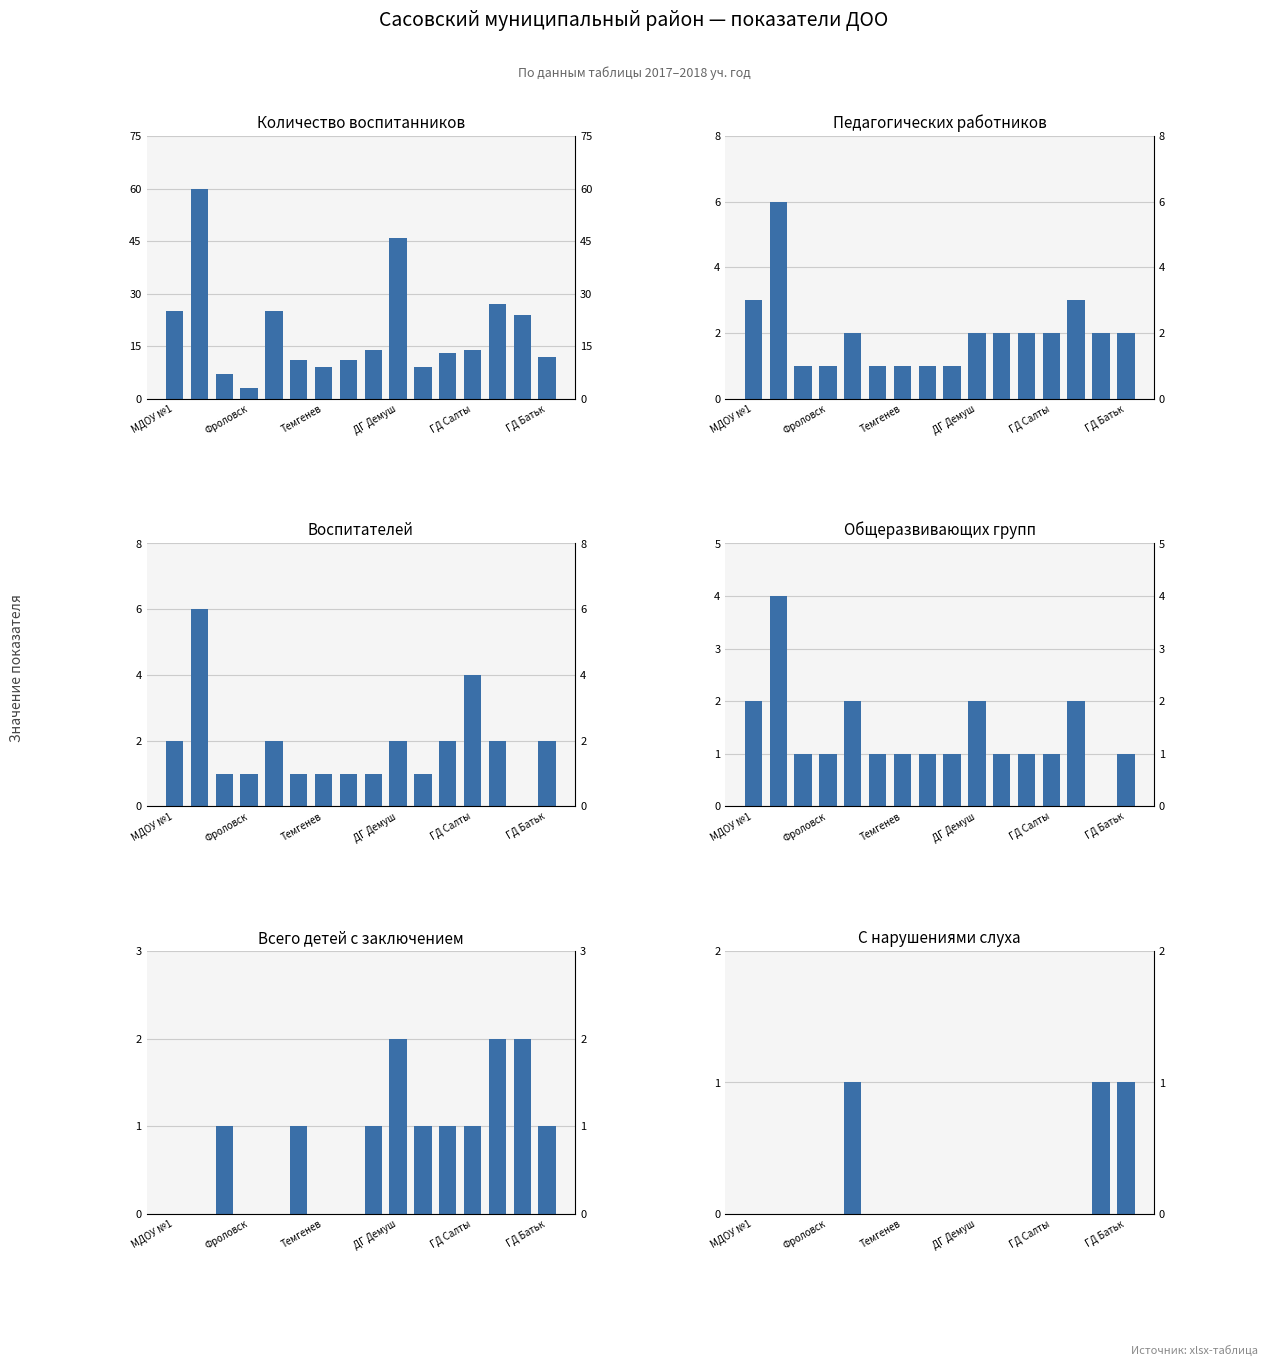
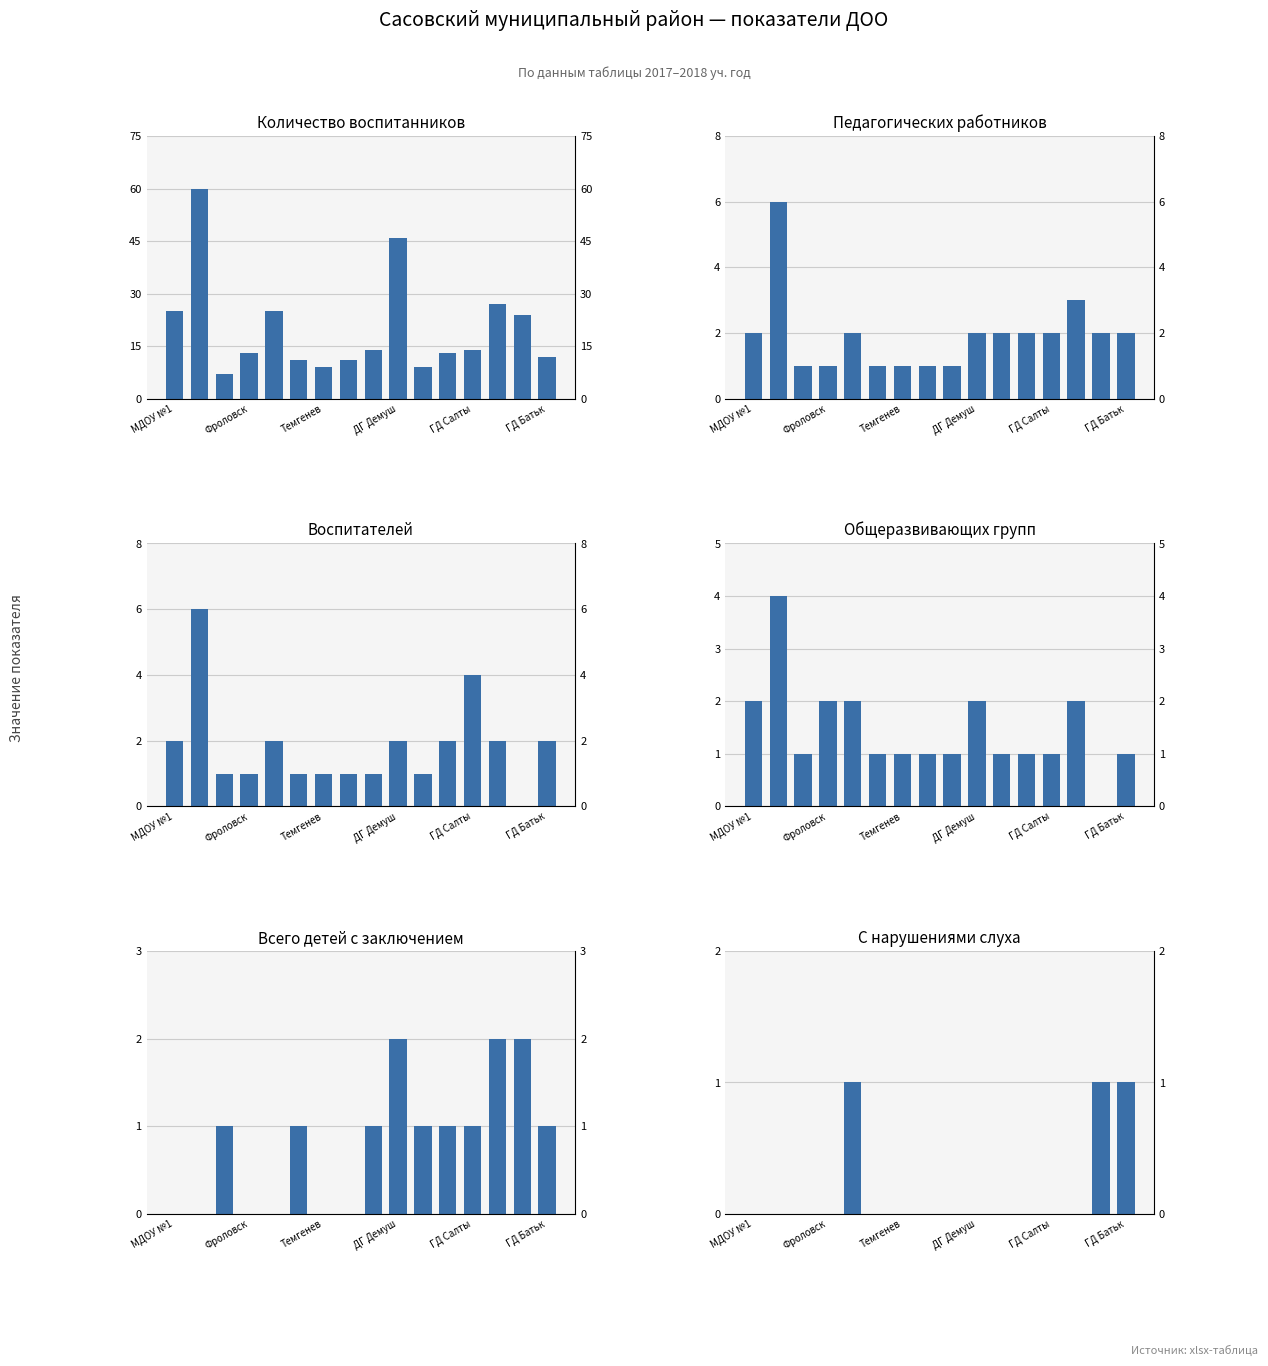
  {
    "Количество воспитанников": {
      "МДОУ №1": 25,
-     "Фроловск": 3,
+     "Фроловск": 13,
      "Темгенев": 9,
      "ДГ Демуш": 46,
      "ГД Салты": 14,
      "ГД Батьк": 12
    },
    "Педагогических работников": {
-     "МДОУ №1": 3,
+     "МДОУ №1": 2,
      "Фроловск": 1,
      "Темгенев": 1,
      "ДГ Демуш": 2,
      "ГД Салты": 2,
      "ГД Батьк": 2
    },
    "Воспитателей": {
      "МДОУ №1": 2.0,
      "Фроловск": 1.0,
      "Темгенев": 1.0,
      "ДГ Демуш": 2.0,
      "ГД Салты": 4.0,
      "ГД Батьк": 2.0
    },
    "Общеразвивающих групп": {
      "МДОУ №1": 2,
-     "Фроловск": 1,
+     "Фроловск": 2,
      "Темгенев": 1,
      "ДГ Демуш": 2,
      "ГД Салты": 1,
      "ГД Батьк": 1
    },
    "Всего детей с заключением": {
      "МДОУ №1": 0.0,
      "Фроловск": 0.0,
      "Темгенев": 0.0,
      "ДГ Демуш": 2.0,
      "ГД Салты": 1.0,
      "ГД Батьк": 1.0
    },
    "С нарушениями слуха": {
      "МДОУ №1": 0.00,
      "Фроловск": 0.00,
      "Темгенев": 0.00,
      "ДГ Демуш": 0.00,
      "ГД Салты": 0.00,
      "ГД Батьк": 1.00
    }
  }
